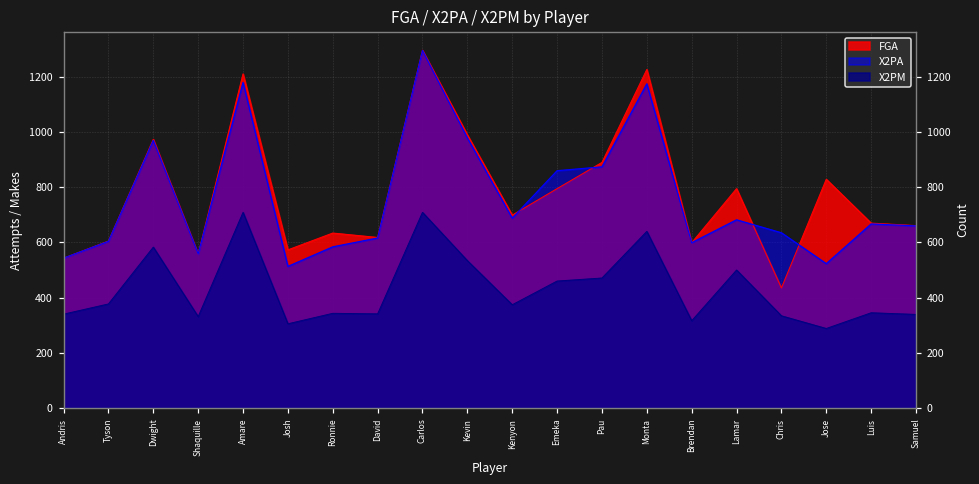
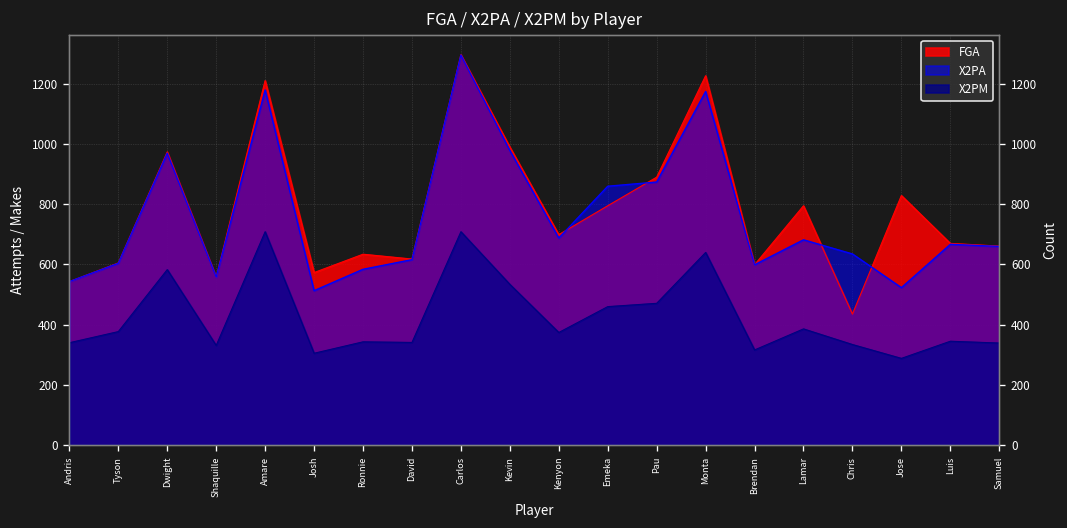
  {
    "FGA": {
      "Amare": 1210,
      "Josh": 570,
      "Ronnie": 630,
      "Kevin": 990,
      "Kenyon": 700,
      "Emeka": 800,
      "Pau": 890,
      "Monta": 1230,
      "Lamar": 800,
      "Chris": 440,
      "Jose": 830
    },
    "X2PA": {
      "Amare": 1180,
      "Josh": 510,
      "Ronnie": 580,
      "Kevin": 980,
      "Kenyon": 690,
      "Emeka": 860,
      "Pau": 870,
      "Monta": 1180,
      "Lamar": 680,
      "Chris": 640,
      "Jose": 520
    },
    "X2PM": {
      "Andris": 340,
      "Tyson": 380,
      "Dwight": 580,
      "Shaquille": 330,
      "Amare": 710,
      "Josh": 310,
      "Ronnie": 340,
      "David": 340,
      "Carlos": 710,
      "Kevin": 530,
      "Kenyon": 370,
      "Emeka": 460,
      "Pau": 470,
      "Monta": 640,
      "Brendan": 320,
-     "Lamar": 500,
+     "Lamar": 390,
      "Chris": 330,
      "Jose": 290,
      "Luis": 350,
      "Samuel": 340
    }
  }
